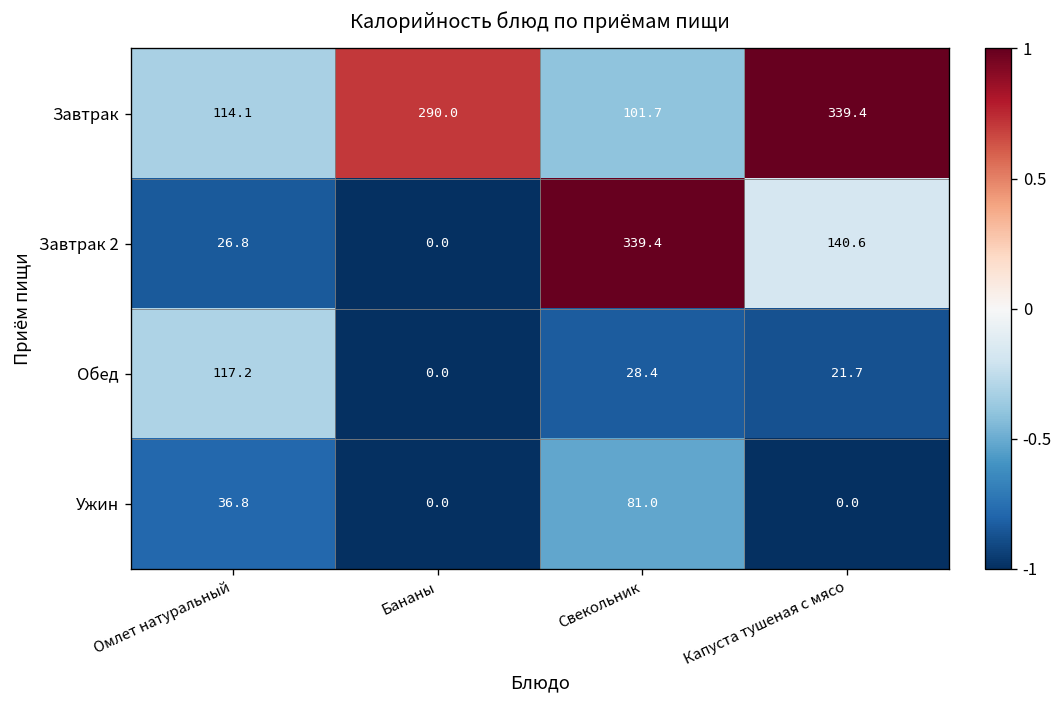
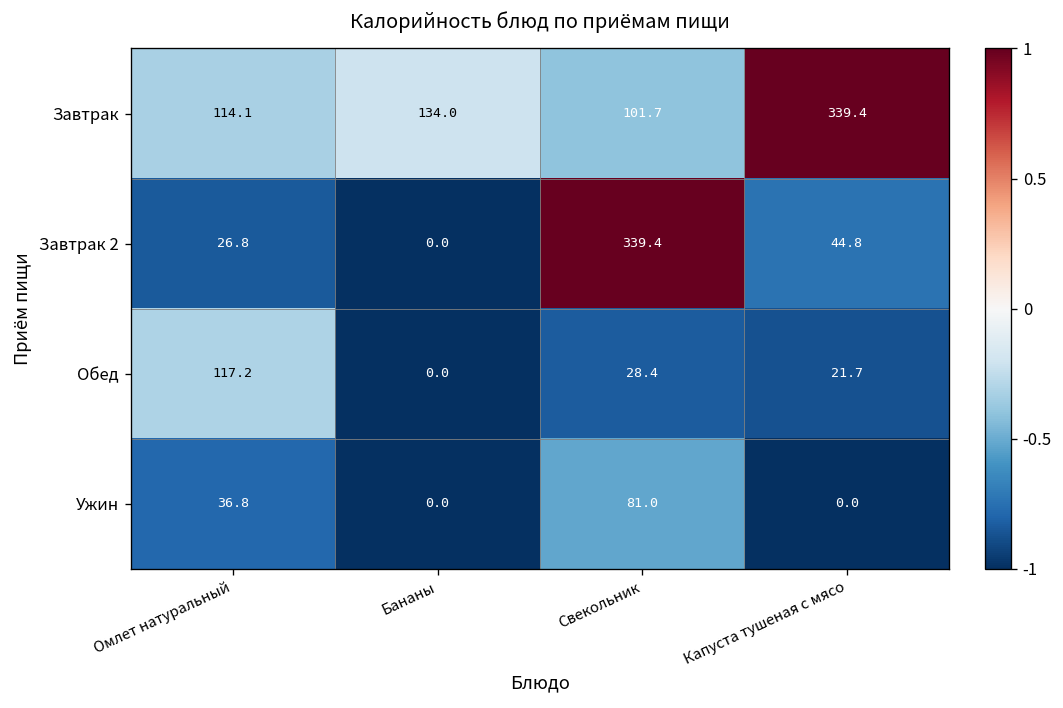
  {
    "Завтрак": {
      "Омлет натуральный": 114.1,
-     "Бананы": 290.0,
+     "Бананы": 134.0,
      "Свекольник": 101.7,
      "Капуста тушеная с мясо": 339.4
    },
    "Завтрак 2": {
      "Омлет натуральный": 26.8,
      "Бананы": 0.0,
      "Свекольник": 339.4,
-     "Капуста тушеная с мясо": 140.6
+     "Капуста тушеная с мясо": 44.8
    },
    "Обед": {
      "Омлет натуральный": 117.2,
      "Бананы": 0.0,
      "Свекольник": 28.4,
      "Капуста тушеная с мясо": 21.7
    },
    "Ужин": {
      "Омлет натуральный": 36.8,
      "Бананы": 0.0,
      "Свекольник": 81.0,
      "Капуста тушеная с мясо": 0.0
    }
  }
